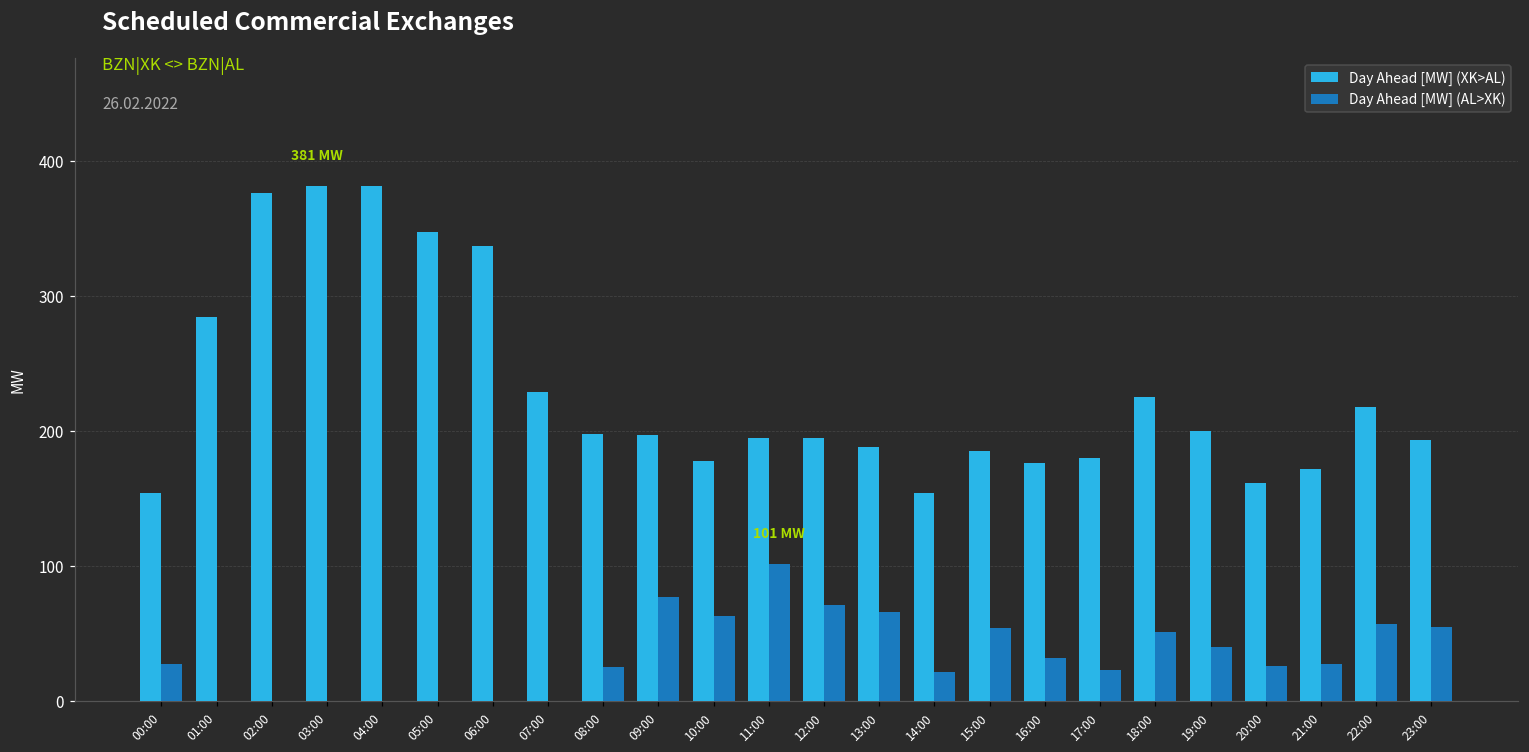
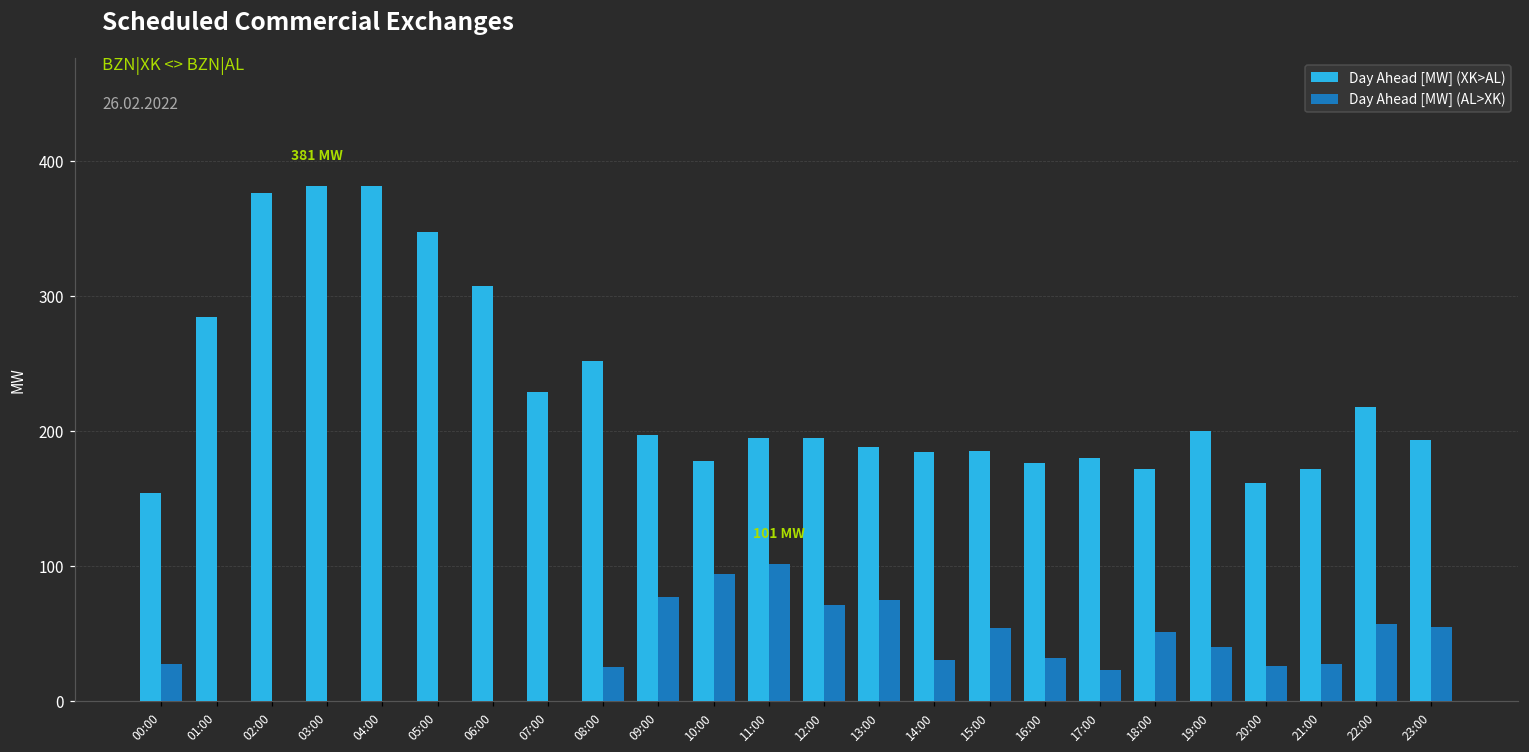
  {
    "Day Ahead [MW] (XK>AL)": {
      "00:00": 154,
      "01:00": 284,
      "02:00": 376,
      "04:00": 381,
      "05:00": 347,
-     "06:00": 337,
+     "06:00": 307,
      "07:00": 229,
-     "08:00": 198,
+     "08:00": 252,
      "09:00": 197,
      "10:00": 178,
      "11:00": 195,
      "12:00": 195,
      "13:00": 188,
-     "14:00": 154,
+     "14:00": 184,
      "15:00": 185,
      "16:00": 176,
      "17:00": 180,
-     "18:00": 225,
+     "18:00": 172,
      "19:00": 200,
      "20:00": 161,
      "21:00": 172,
      "22:00": 218,
      "23:00": 193
    },
    "Day Ahead [MW] (AL>XK)": {
      "00:00": 27,
      "01:00": 0,
      "02:00": 0,
      "03:00": 0,
      "04:00": 0,
      "05:00": 0,
      "06:00": 0,
      "07:00": 0,
      "08:00": 25,
      "09:00": 77,
-     "10:00": 63,
+     "10:00": 94,
      "12:00": 71,
-     "13:00": 66,
-     "14:00": 21,
+     "13:00": 75,
+     "14:00": 30,
      "15:00": 54,
      "16:00": 32,
      "17:00": 23,
      "18:00": 51,
      "19:00": 40,
      "20:00": 26,
      "21:00": 27,
      "22:00": 57,
      "23:00": 55
    }
  }
